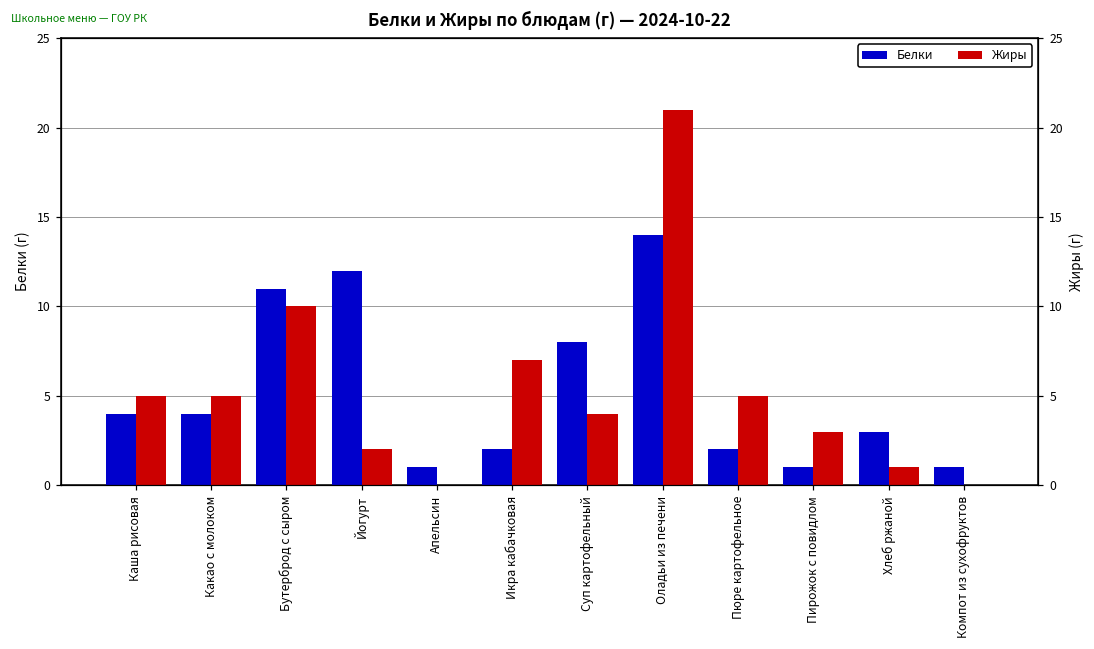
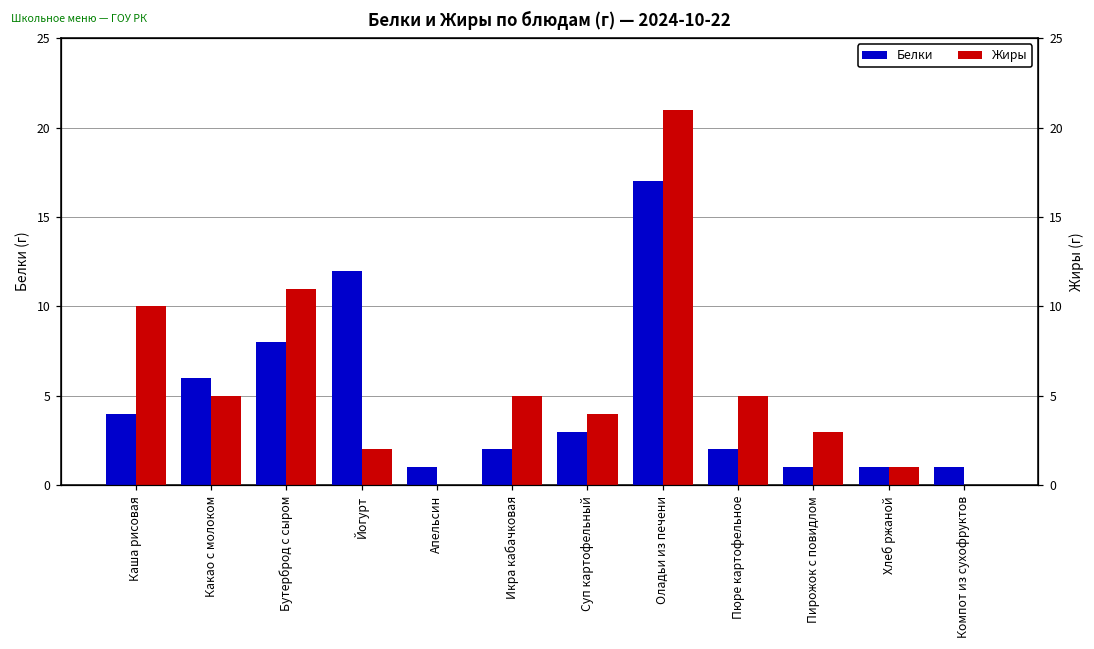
  {
    "Белки": {
      "Каша рисовая": 4,
-     "Какао с молоком": 4,
-     "Бутерброд с сыром": 11,
+     "Какао с молоком": 6,
+     "Бутерброд с сыром": 8,
      "Йогурт": 12,
      "Апельсин": 1,
      "Икра кабачковая": 2,
-     "Суп картофельный": 8,
-     "Оладьи из печени": 14,
+     "Суп картофельный": 3,
+     "Оладьи из печени": 17,
      "Пюре картофельное": 2,
      "Пирожок с повидлом": 1,
-     "Хлеб ржаной": 3,
+     "Хлеб ржаной": 1,
      "Компот из сухофруктов": 1
    },
    "Жиры": {
-     "Каша рисовая": 5,
+     "Каша рисовая": 10,
      "Какао с молоком": 5,
-     "Бутерброд с сыром": 10,
+     "Бутерброд с сыром": 11,
      "Йогурт": 2,
      "Апельсин": 0,
-     "Икра кабачковая": 7,
+     "Икра кабачковая": 5,
      "Суп картофельный": 4,
      "Оладьи из печени": 21,
      "Пюре картофельное": 5,
      "Пирожок с повидлом": 3,
      "Хлеб ржаной": 1,
      "Компот из сухофруктов": 0
    }
  }
